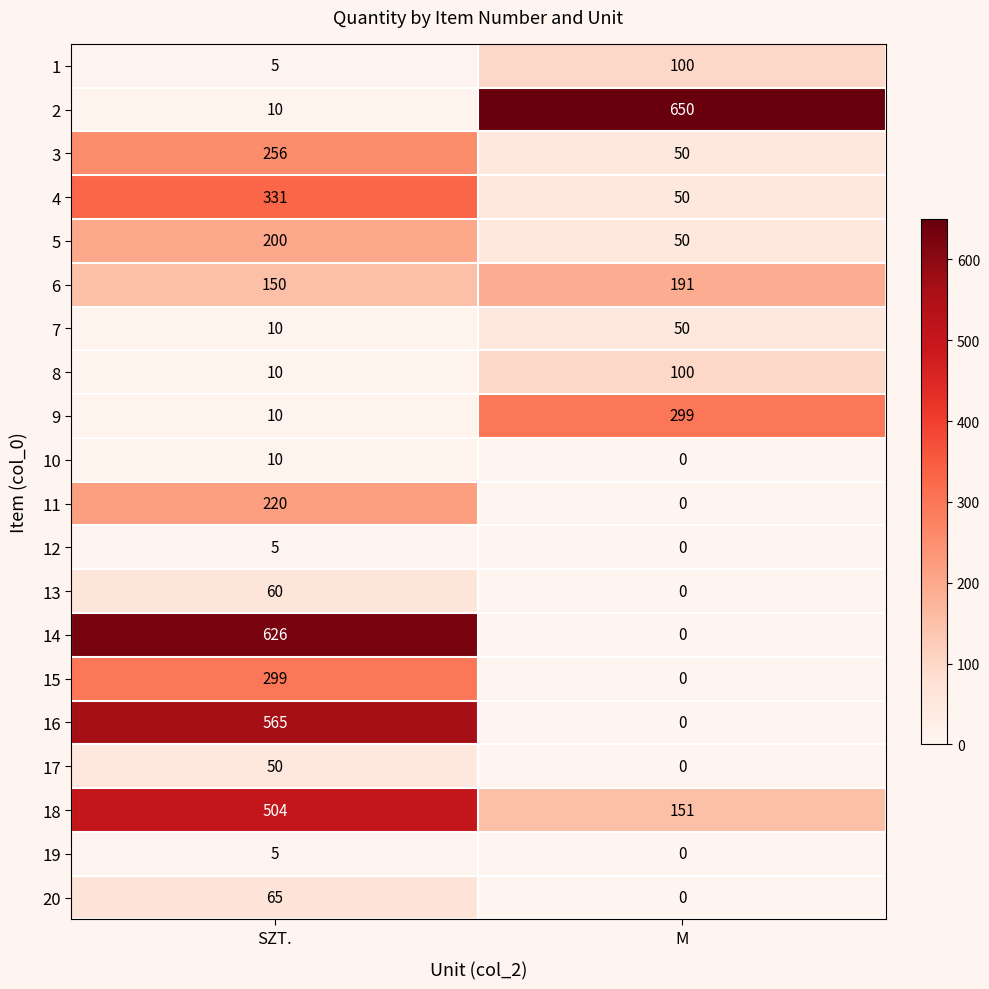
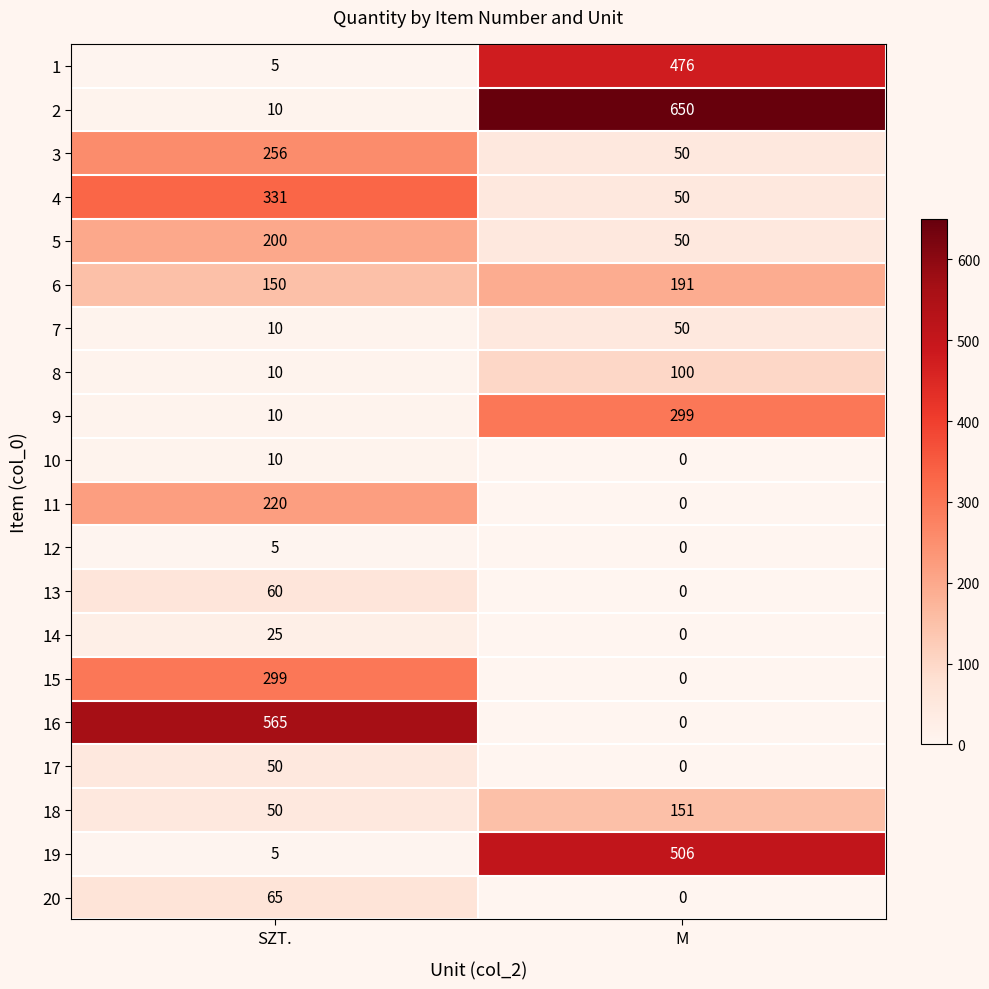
  {
    "1": {
      "SZT.": 5,
-     "M": 100
+     "M": 476
    },
    "2": {
      "SZT.": 10,
      "M": 650
    },
    "3": {
      "SZT.": 256,
      "M": 50
    },
    "4": {
      "SZT.": 331,
      "M": 50
    },
    "5": {
      "SZT.": 200,
      "M": 50
    },
    "6": {
      "SZT.": 150,
      "M": 191
    },
    "7": {
      "SZT.": 10,
      "M": 50
    },
    "8": {
      "SZT.": 10,
      "M": 100
    },
    "9": {
      "SZT.": 10,
      "M": 299
    },
    "10": {
      "SZT.": 10,
      "M": 0
    },
    "11": {
      "SZT.": 220,
      "M": 0
    },
    "12": {
      "SZT.": 5,
      "M": 0
    },
    "13": {
      "SZT.": 60,
      "M": 0
    },
    "14": {
-     "SZT.": 626,
+     "SZT.": 25,
      "M": 0
    },
    "15": {
      "SZT.": 299,
      "M": 0
    },
    "16": {
      "SZT.": 565,
      "M": 0
    },
    "17": {
      "SZT.": 50,
      "M": 0
    },
    "18": {
-     "SZT.": 504,
+     "SZT.": 50,
      "M": 151
    },
    "19": {
      "SZT.": 5,
-     "M": 0
+     "M": 506
    },
    "20": {
      "SZT.": 65,
      "M": 0
    }
  }
